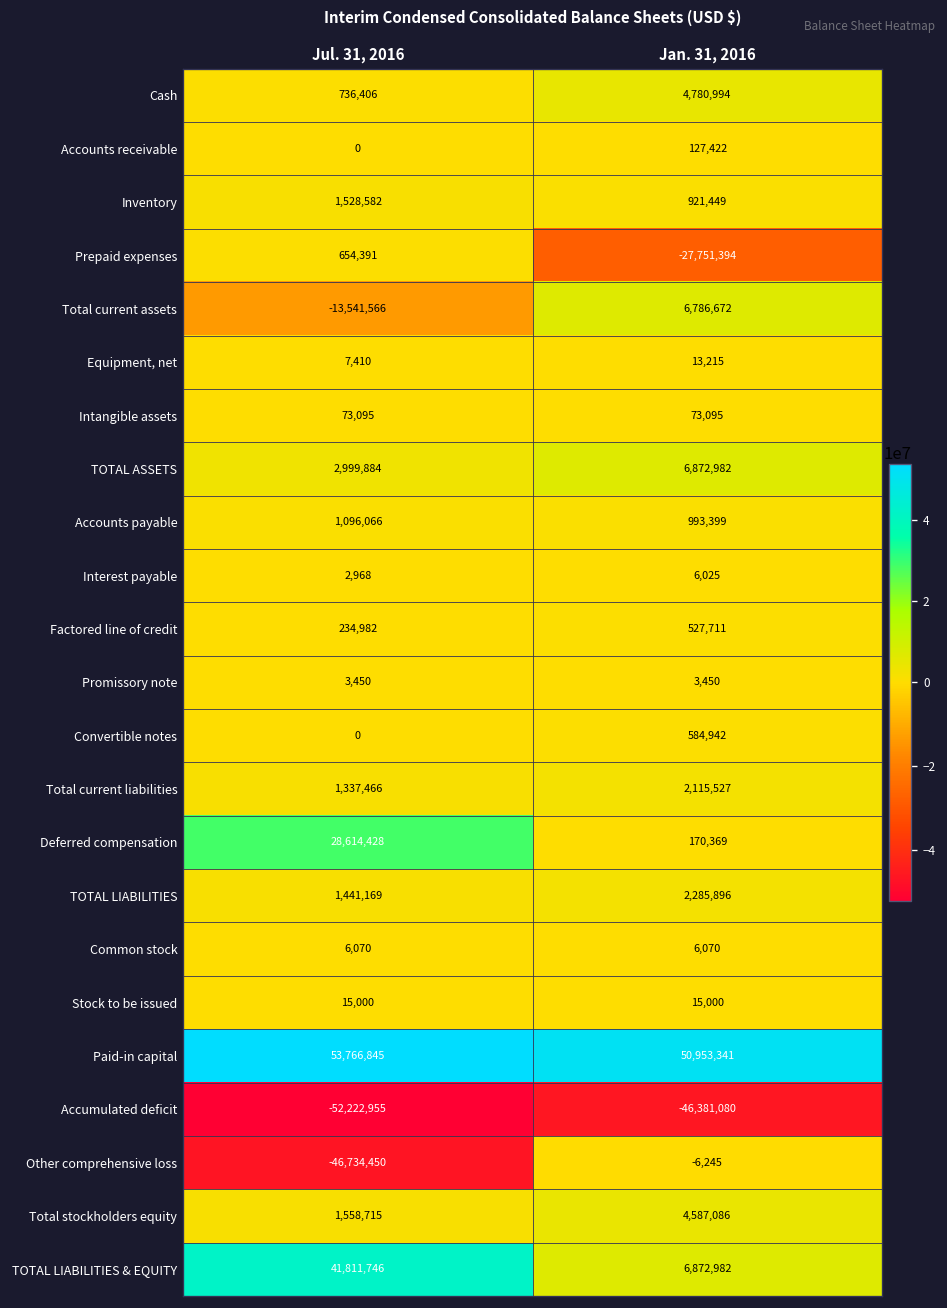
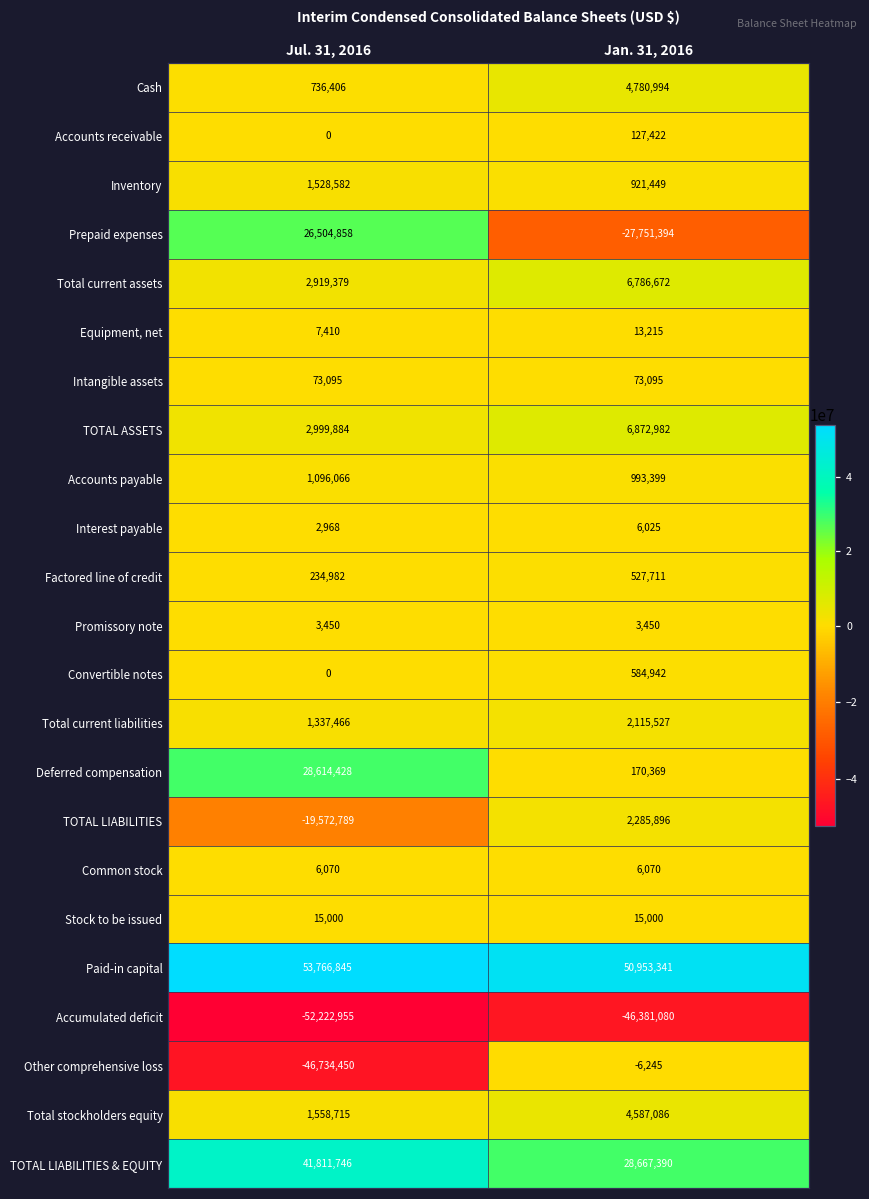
  {
    "Cash": {
      "Jul. 31, 2016": "736,406",
      "Jan. 31, 2016": "4,780,994"
    },
    "Accounts receivable": {
      "Jul. 31, 2016": "0",
      "Jan. 31, 2016": "127,422"
    },
    "Inventory": {
      "Jul. 31, 2016": "1,528,582",
      "Jan. 31, 2016": "921,449"
    },
    "Prepaid expenses": {
-     "Jul. 31, 2016": "654,391",
+     "Jul. 31, 2016": "26,504,858",
      "Jan. 31, 2016": "-27,751,394"
    },
    "Total current assets": {
-     "Jul. 31, 2016": "-13,541,566",
+     "Jul. 31, 2016": "2,919,379",
      "Jan. 31, 2016": "6,786,672"
    },
    "Equipment, net": {
      "Jul. 31, 2016": "7,410",
      "Jan. 31, 2016": "13,215"
    },
    "Intangible assets": {
      "Jul. 31, 2016": "73,095",
      "Jan. 31, 2016": "73,095"
    },
    "TOTAL ASSETS": {
      "Jul. 31, 2016": "2,999,884",
      "Jan. 31, 2016": "6,872,982"
    },
    "Accounts payable": {
      "Jul. 31, 2016": "1,096,066",
      "Jan. 31, 2016": "993,399"
    },
    "Interest payable": {
      "Jul. 31, 2016": "2,968",
      "Jan. 31, 2016": "6,025"
    },
    "Factored line of credit": {
      "Jul. 31, 2016": "234,982",
      "Jan. 31, 2016": "527,711"
    },
    "Promissory note": {
      "Jul. 31, 2016": "3,450",
      "Jan. 31, 2016": "3,450"
    },
    "Convertible notes": {
      "Jul. 31, 2016": "0",
      "Jan. 31, 2016": "584,942"
    },
    "Total current liabilities": {
      "Jul. 31, 2016": "1,337,466",
      "Jan. 31, 2016": "2,115,527"
    },
    "Deferred compensation": {
      "Jul. 31, 2016": "28,614,428",
      "Jan. 31, 2016": "170,369"
    },
    "TOTAL LIABILITIES": {
-     "Jul. 31, 2016": "1,441,169",
+     "Jul. 31, 2016": "-19,572,789",
      "Jan. 31, 2016": "2,285,896"
    },
    "Common stock": {
      "Jul. 31, 2016": "6,070",
      "Jan. 31, 2016": "6,070"
    },
    "Stock to be issued": {
      "Jul. 31, 2016": "15,000",
      "Jan. 31, 2016": "15,000"
    },
    "Paid-in capital": {
      "Jul. 31, 2016": "53,766,845",
      "Jan. 31, 2016": "50,953,341"
    },
    "Accumulated deficit": {
      "Jul. 31, 2016": "-52,222,955",
      "Jan. 31, 2016": "-46,381,080"
    },
    "Other comprehensive loss": {
      "Jul. 31, 2016": "-46,734,450",
      "Jan. 31, 2016": "-6,245"
    },
    "Total stockholders equity": {
      "Jul. 31, 2016": "1,558,715",
      "Jan. 31, 2016": "4,587,086"
    },
    "TOTAL LIABILITIES & EQUITY": {
      "Jul. 31, 2016": "41,811,746",
-     "Jan. 31, 2016": "6,872,982"
+     "Jan. 31, 2016": "28,667,390"
    }
  }
